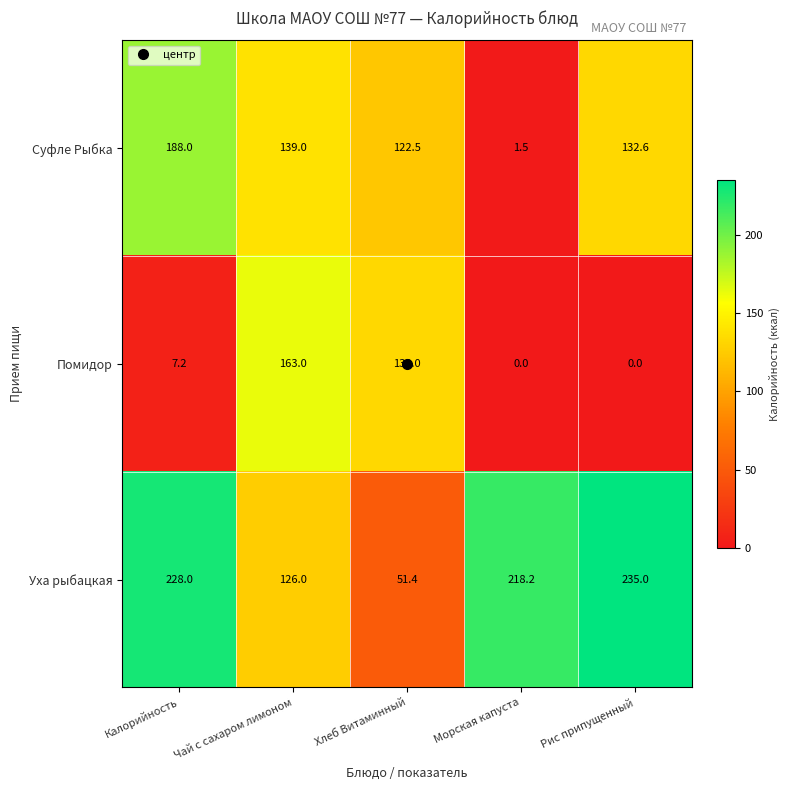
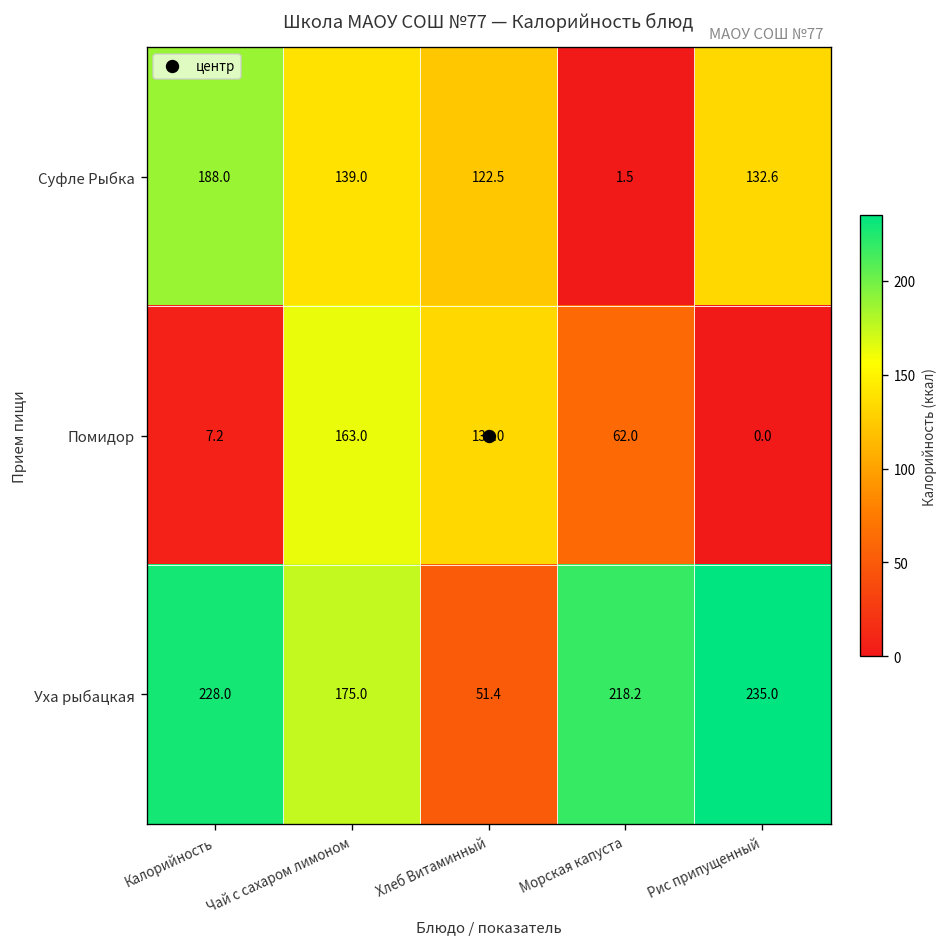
  {
    "Суфле Рыбка": {
      "Калорийность": 188.0,
      "Чай с сахаром лимоном": 139.0,
      "Хлеб Витаминный": 122.5,
      "Морская капуста": 1.5,
      "Рис припущенный": 132.6
    },
    "Помидор": {
      "Калорийность": 7.2,
      "Чай с сахаром лимоном": 163.0,
-     "Морская капуста": 0.0,
+     "Морская капуста": 62.0,
      "Рис припущенный": 0.0
    },
    "Уха рыбацкая": {
      "Калорийность": 228.0,
-     "Чай с сахаром лимоном": 126.0,
+     "Чай с сахаром лимоном": 175.0,
      "Хлеб Витаминный": 51.4,
      "Морская капуста": 218.2,
      "Рис припущенный": 235.0
    }
  }
